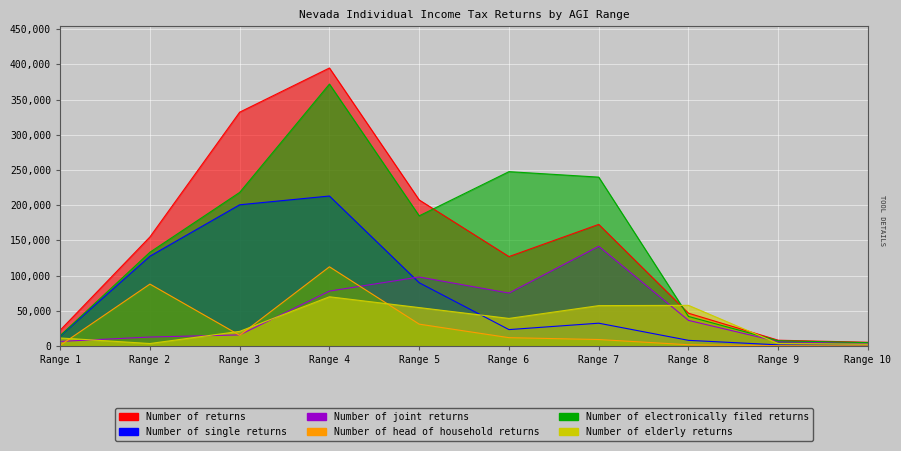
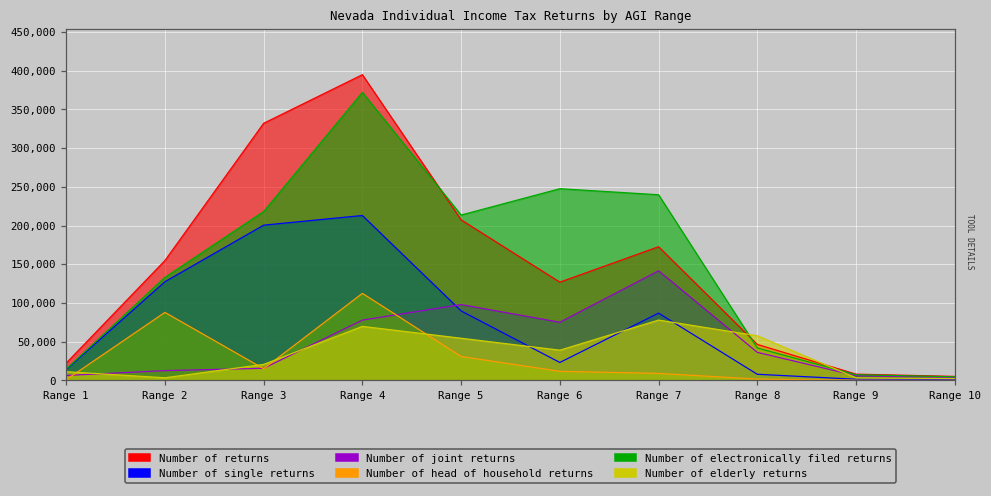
  {
    "Number of returns": {
      "Range 1": "20,000",
      "Range 2": "150,000",
      "Range 3": "330,000",
      "Range 4": "390,000",
      "Range 5": "210,000",
      "Range 6": "130,000",
      "Range 7": "170,000",
      "Range 8": "50,000"
    },
    "Number of single returns": {
      "Range 2": "130,000",
      "Range 3": "200,000",
      "Range 4": "210,000",
      "Range 5": "90,000",
      "Range 6": "20,000",
-     "Range 7": "30,000",
+     "Range 7": "90,000",
      "Range 8": "10,000"
    },
    "Number of joint returns": {
      "Range 1": "10,000",
      "Range 2": "10,000",
      "Range 4": "80,000",
      "Range 5": "100,000",
      "Range 6": "80,000",
      "Range 7": "140,000",
      "Range 8": "40,000"
    },
    "Number of head of household returns": {
      "Range 1": "0",
      "Range 2": "90,000",
      "Range 4": "110,000",
      "Range 5": "30,000",
      "Range 6": "10,000",
      "Range 7": "10,000",
      "Range 8": "0"
    },
    "Number of electronically filed returns": {
      "Range 2": "130,000",
      "Range 3": "220,000",
      "Range 4": "370,000",
-     "Range 5": "180,000",
+     "Range 5": "210,000",
      "Range 6": "250,000",
      "Range 7": "240,000",
      "Range 8": "40,000"
    },
    "Number of elderly returns": {
      "Range 2": "0",
      "Range 3": "20,000",
      "Range 4": "70,000",
      "Range 5": "50,000",
      "Range 6": "40,000",
-     "Range 7": "60,000",
+     "Range 7": "80,000",
      "Range 8": "60,000"
    }
  }
